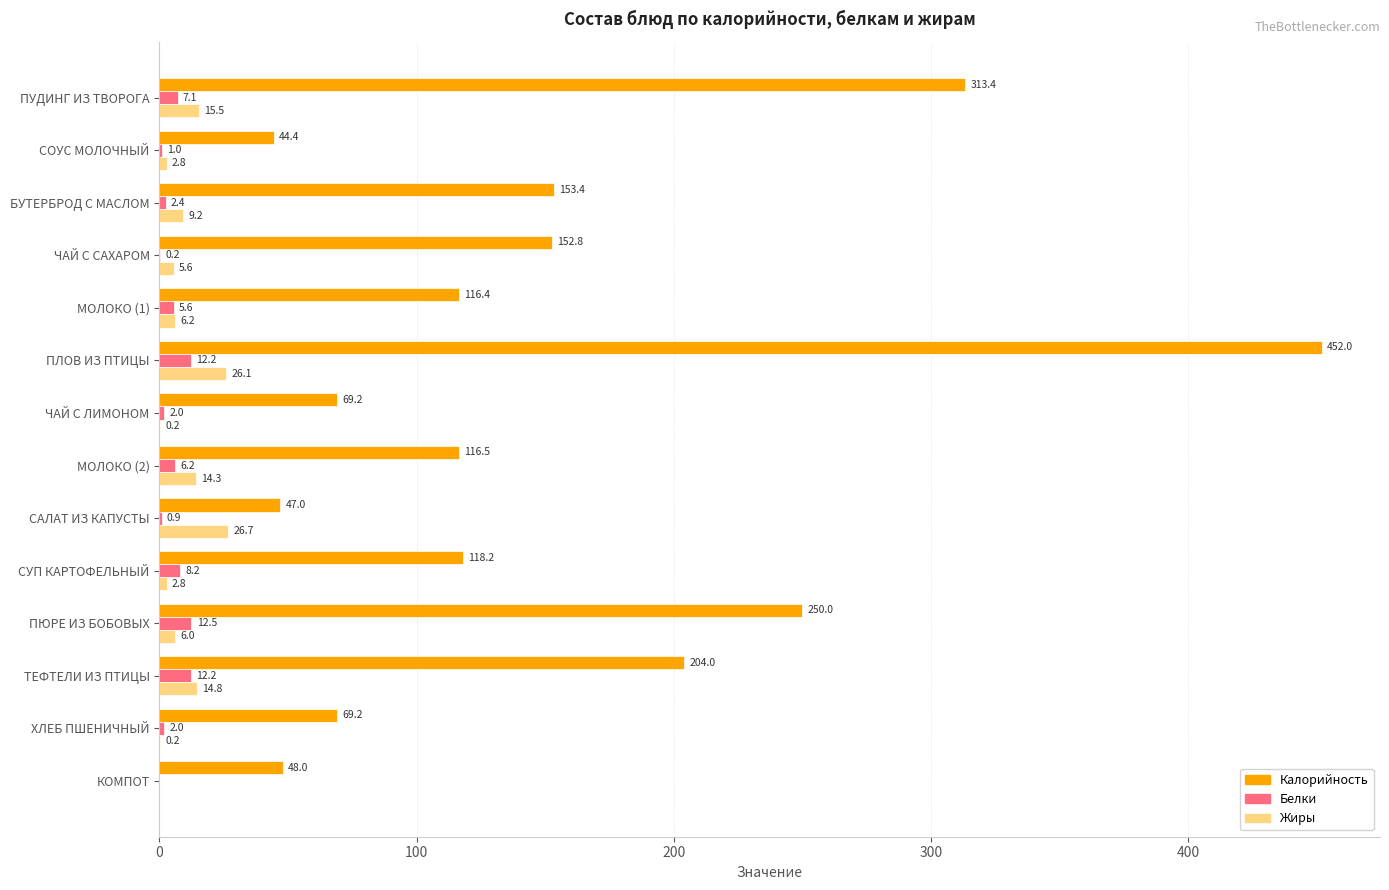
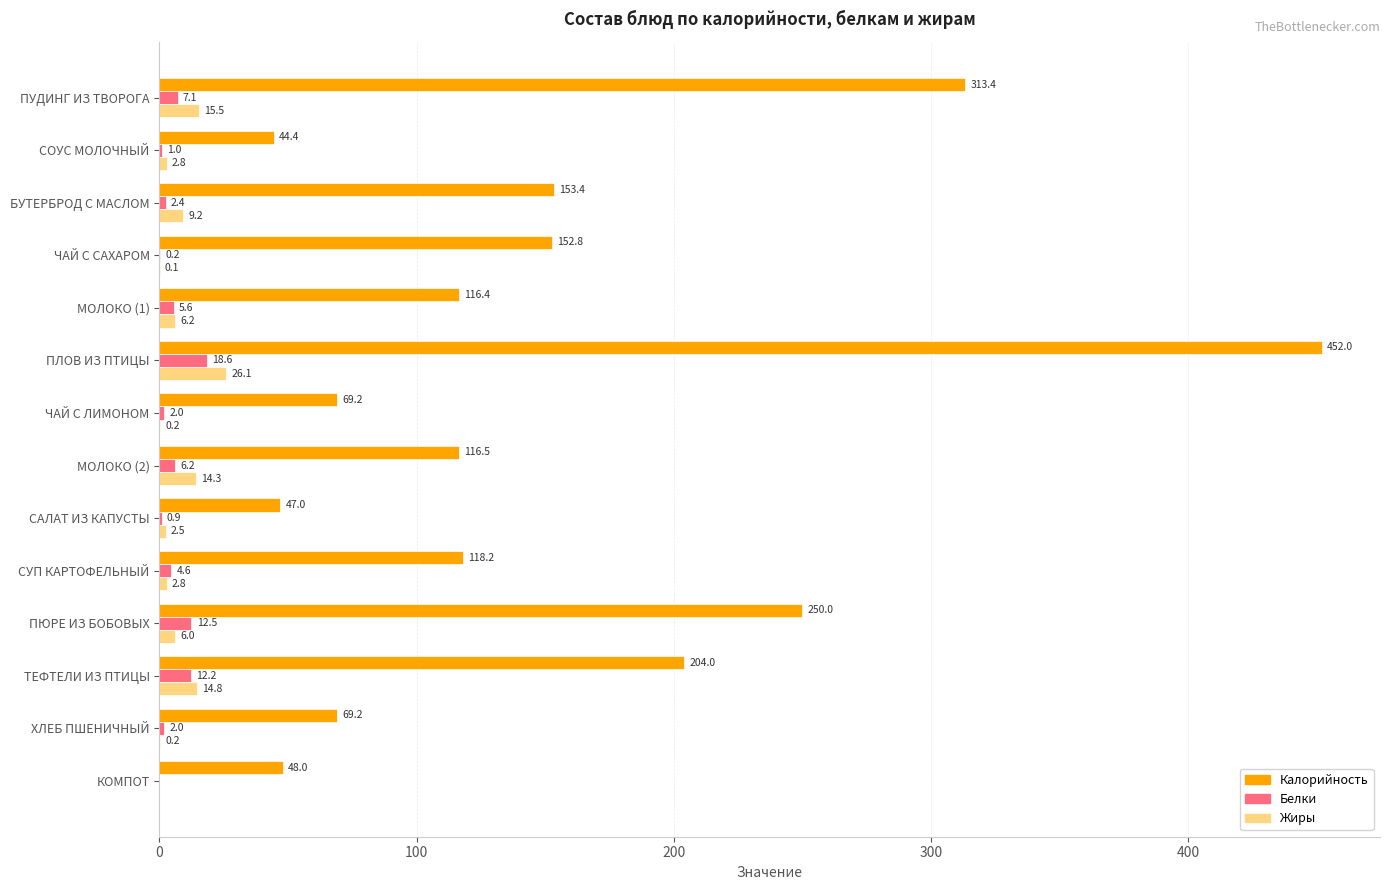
  {
    "Калорийность": {
      "ПУДИНГ ИЗ ТВОРОГА": 313.4,
      "СОУС МОЛОЧНЫЙ": 44.4,
      "БУТЕРБРОД С МАСЛОМ": 153.4,
      "ЧАЙ С САХАРОМ": 152.8,
      "МОЛОКО (1)": 116.4,
      "ПЛОВ ИЗ ПТИЦЫ": 452.0,
      "ЧАЙ С ЛИМОНОМ": 69.2,
      "МОЛОКО (2)": 116.5,
      "САЛАТ ИЗ КАПУСТЫ": 47.0,
      "СУП КАРТОФЕЛЬНЫЙ": 118.2,
      "ПЮРЕ ИЗ БОБОВЫХ": 250.0,
      "ТЕФТЕЛИ ИЗ ПТИЦЫ": 204.0,
      "ХЛЕБ ПШЕНИЧНЫЙ": 69.2,
      "КОМПОТ": 48.0
    },
    "Белки": {
      "ПУДИНГ ИЗ ТВОРОГА": 7.1,
      "СОУС МОЛОЧНЫЙ": 1.0,
      "БУТЕРБРОД С МАСЛОМ": 2.4,
      "ЧАЙ С САХАРОМ": 0.2,
      "МОЛОКО (1)": 5.6,
-     "ПЛОВ ИЗ ПТИЦЫ": 12.2,
+     "ПЛОВ ИЗ ПТИЦЫ": 18.6,
      "ЧАЙ С ЛИМОНОМ": 2.0,
      "МОЛОКО (2)": 6.2,
      "САЛАТ ИЗ КАПУСТЫ": 0.9,
-     "СУП КАРТОФЕЛЬНЫЙ": 8.2,
+     "СУП КАРТОФЕЛЬНЫЙ": 4.6,
      "ПЮРЕ ИЗ БОБОВЫХ": 12.5,
      "ТЕФТЕЛИ ИЗ ПТИЦЫ": 12.2,
      "ХЛЕБ ПШЕНИЧНЫЙ": 2.0
    },
    "Жиры": {
      "ПУДИНГ ИЗ ТВОРОГА": 15.5,
      "СОУС МОЛОЧНЫЙ": 2.8,
      "БУТЕРБРОД С МАСЛОМ": 9.2,
-     "ЧАЙ С САХАРОМ": 5.6,
+     "ЧАЙ С САХАРОМ": 0.1,
      "МОЛОКО (1)": 6.2,
      "ПЛОВ ИЗ ПТИЦЫ": 26.1,
      "ЧАЙ С ЛИМОНОМ": 0.2,
      "МОЛОКО (2)": 14.3,
-     "САЛАТ ИЗ КАПУСТЫ": 26.7,
+     "САЛАТ ИЗ КАПУСТЫ": 2.5,
      "СУП КАРТОФЕЛЬНЫЙ": 2.8,
      "ПЮРЕ ИЗ БОБОВЫХ": 6.0,
      "ТЕФТЕЛИ ИЗ ПТИЦЫ": 14.8,
      "ХЛЕБ ПШЕНИЧНЫЙ": 0.2
    }
  }
